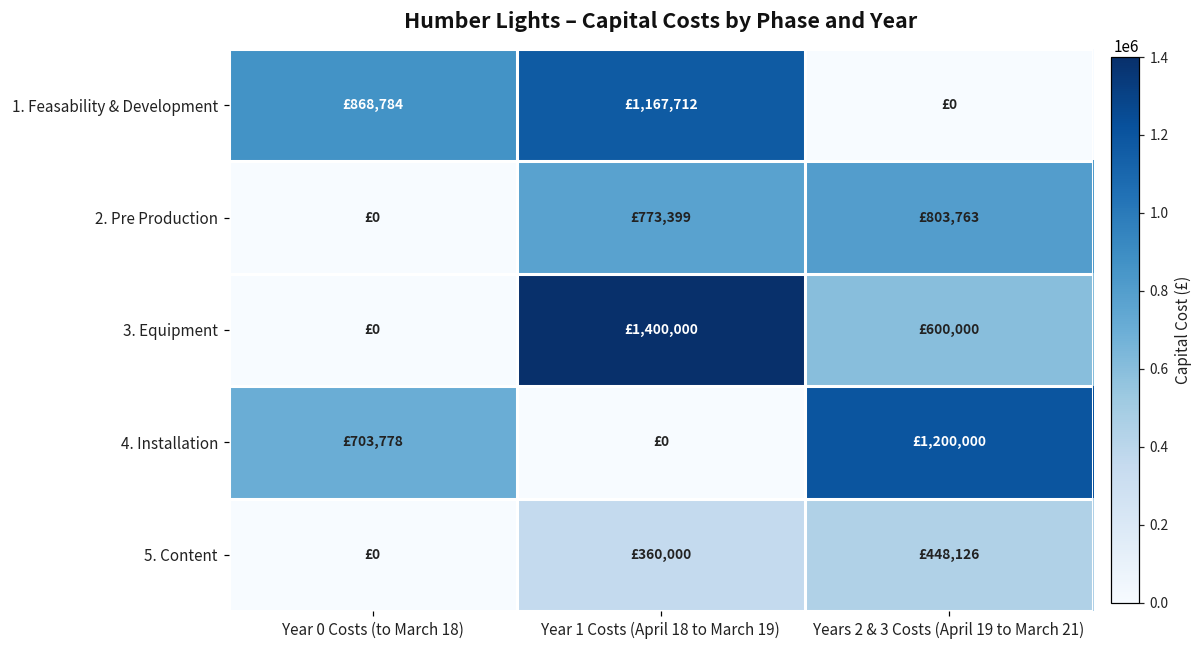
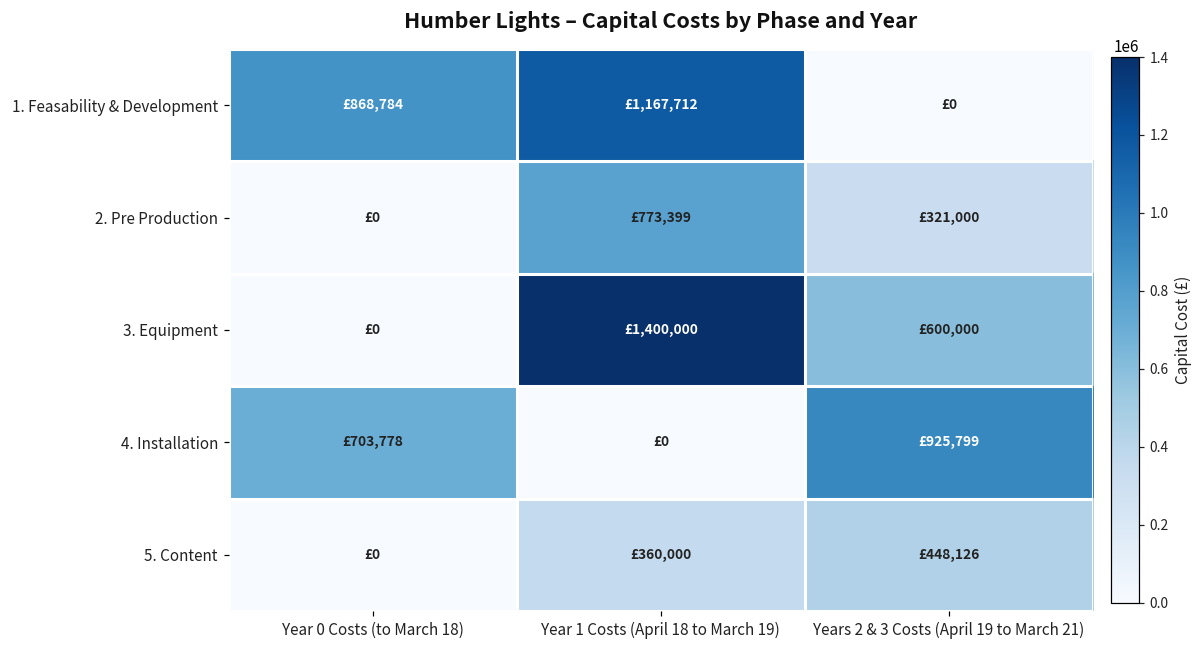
  {
    "1. Feasability & Development": {
      "Year 0 Costs (to March 18)": "£868,784",
      "Year 1 Costs (April 18 to March 19)": "£1,167,712",
      "Years 2 & 3 Costs (April 19 to March 21)": "£0"
    },
    "2. Pre Production": {
      "Year 0 Costs (to March 18)": "£0",
      "Year 1 Costs (April 18 to March 19)": "£773,399",
-     "Years 2 & 3 Costs (April 19 to March 21)": "£803,763"
+     "Years 2 & 3 Costs (April 19 to March 21)": "£321,000"
    },
    "3. Equipment": {
      "Year 0 Costs (to March 18)": "£0",
      "Year 1 Costs (April 18 to March 19)": "£1,400,000",
      "Years 2 & 3 Costs (April 19 to March 21)": "£600,000"
    },
    "4. Installation": {
      "Year 0 Costs (to March 18)": "£703,778",
      "Year 1 Costs (April 18 to March 19)": "£0",
-     "Years 2 & 3 Costs (April 19 to March 21)": "£1,200,000"
+     "Years 2 & 3 Costs (April 19 to March 21)": "£925,799"
    },
    "5. Content": {
      "Year 0 Costs (to March 18)": "£0",
      "Year 1 Costs (April 18 to March 19)": "£360,000",
      "Years 2 & 3 Costs (April 19 to March 21)": "£448,126"
    }
  }
